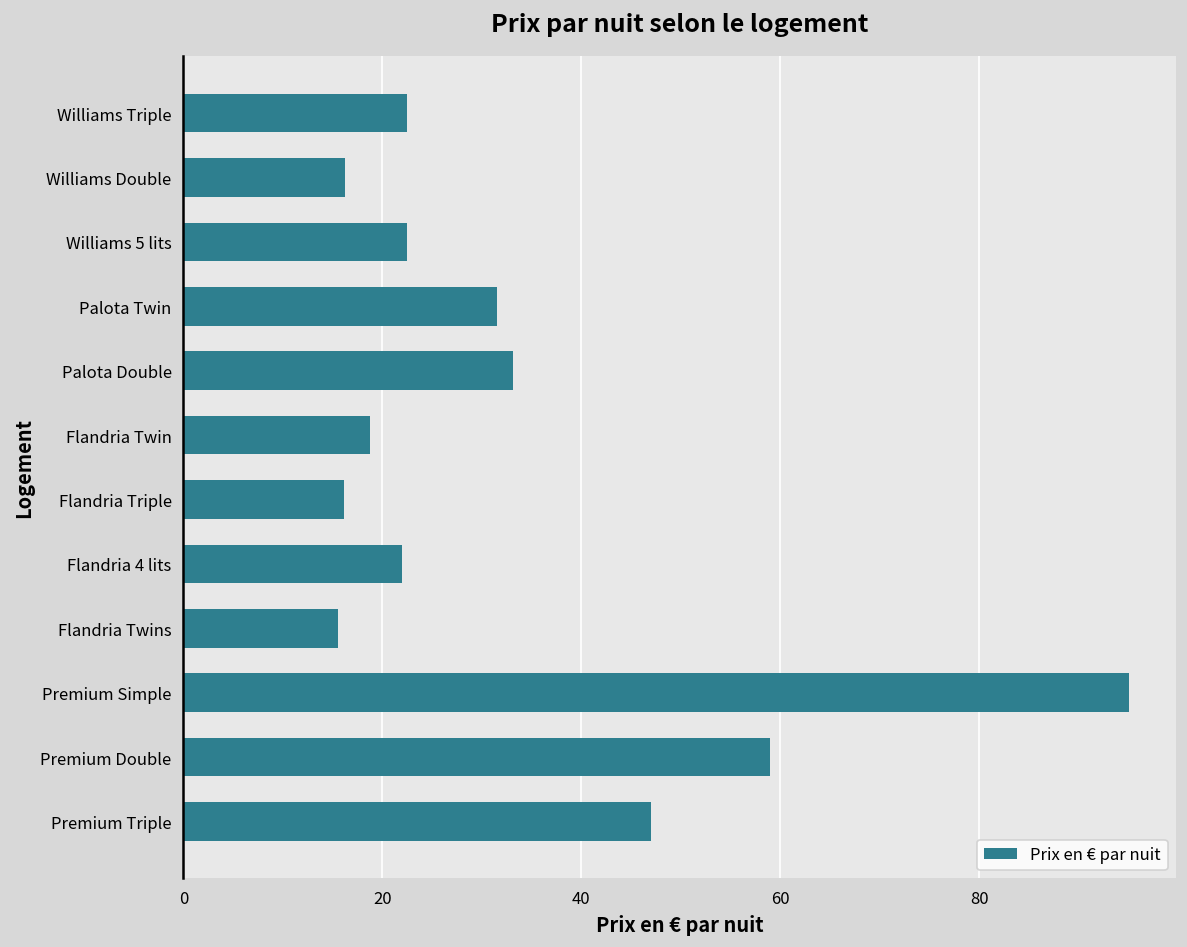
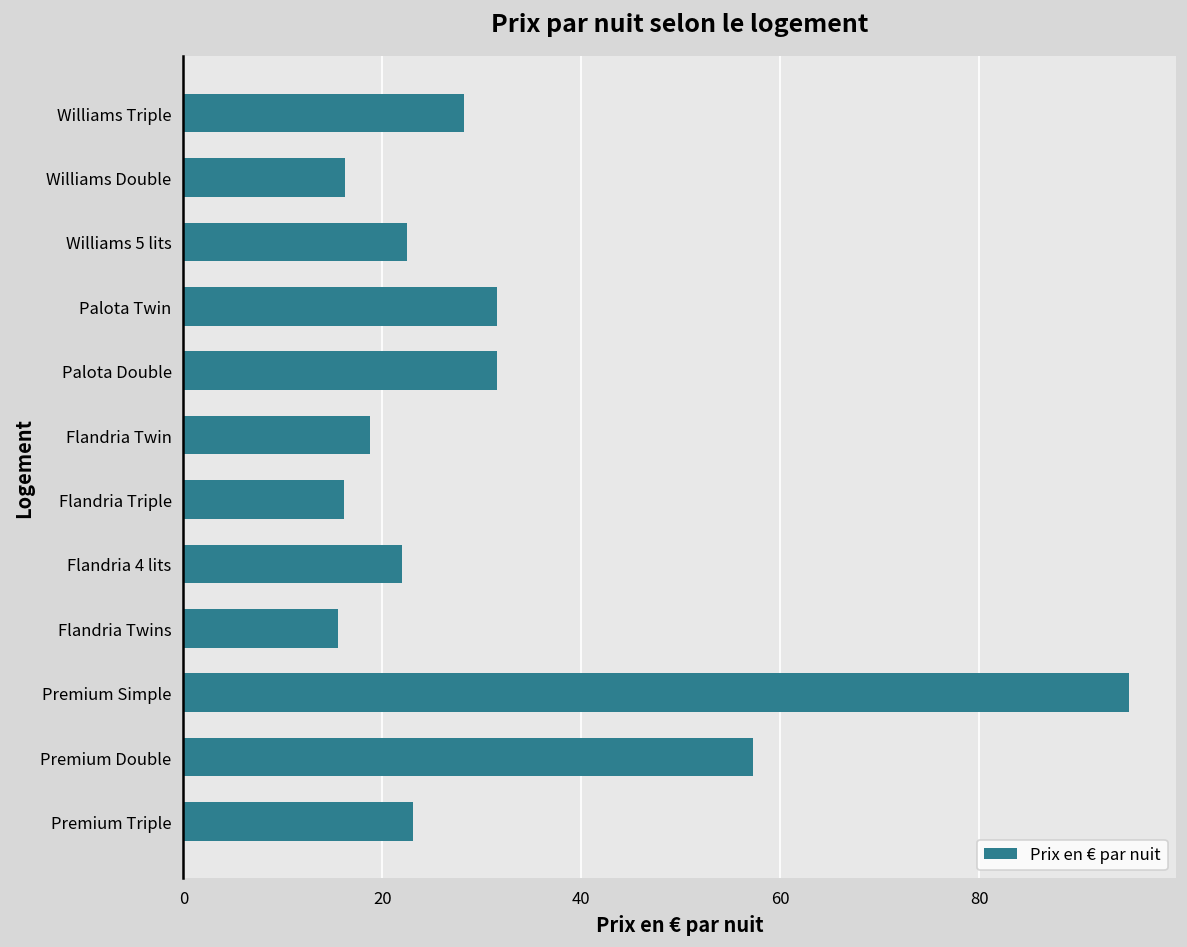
  {
-   "Williams Triple": 23,
+   "Williams Triple": 28,
    "Williams Double": 16,
    "Williams 5 lits": 23,
    "Palota Twin": 32,
-   "Palota Double": 33,
+   "Palota Double": 32,
    "Flandria Twin": 19,
    "Flandria Triple": 16,
    "Flandria 4 lits": 22,
    "Flandria Twins": 16,
    "Premium Simple": 95,
-   "Premium Double": 59,
-   "Premium Triple": 47
+   "Premium Double": 57,
+   "Premium Triple": 23
  }
